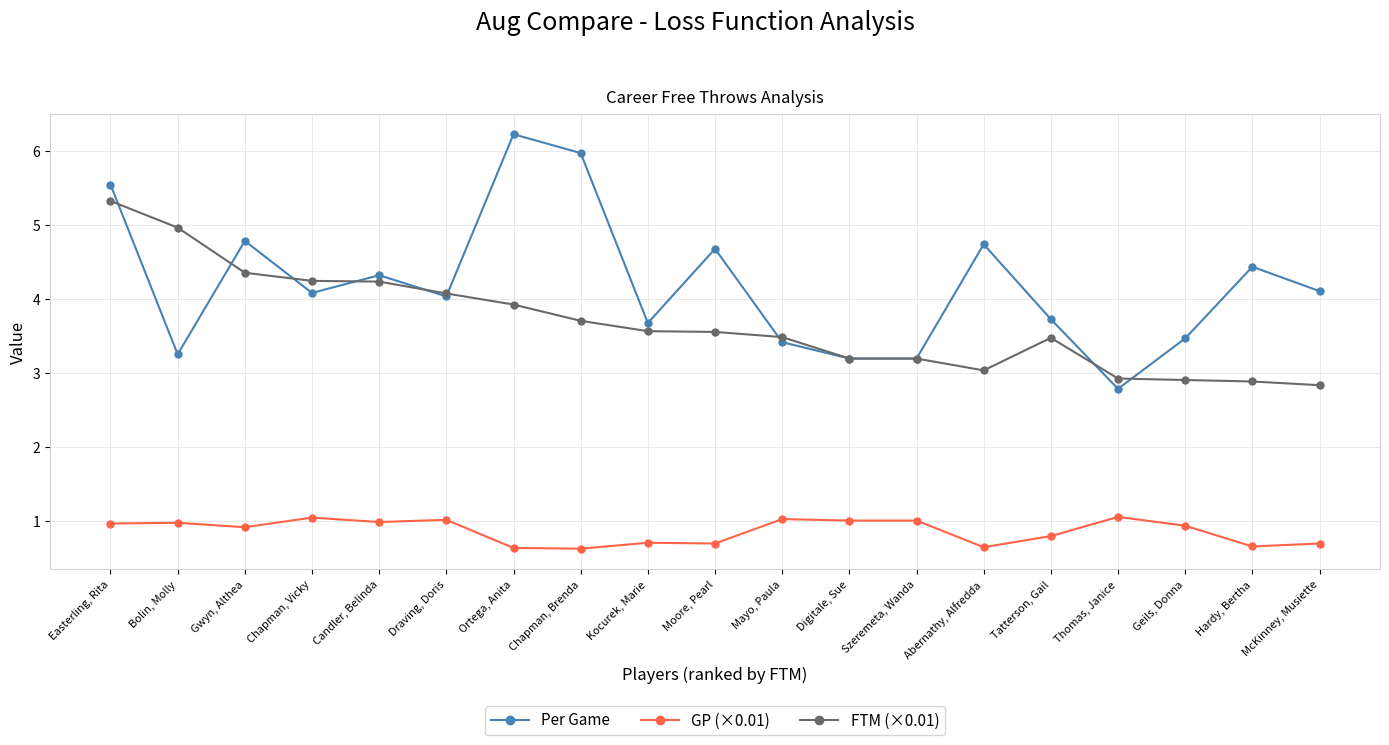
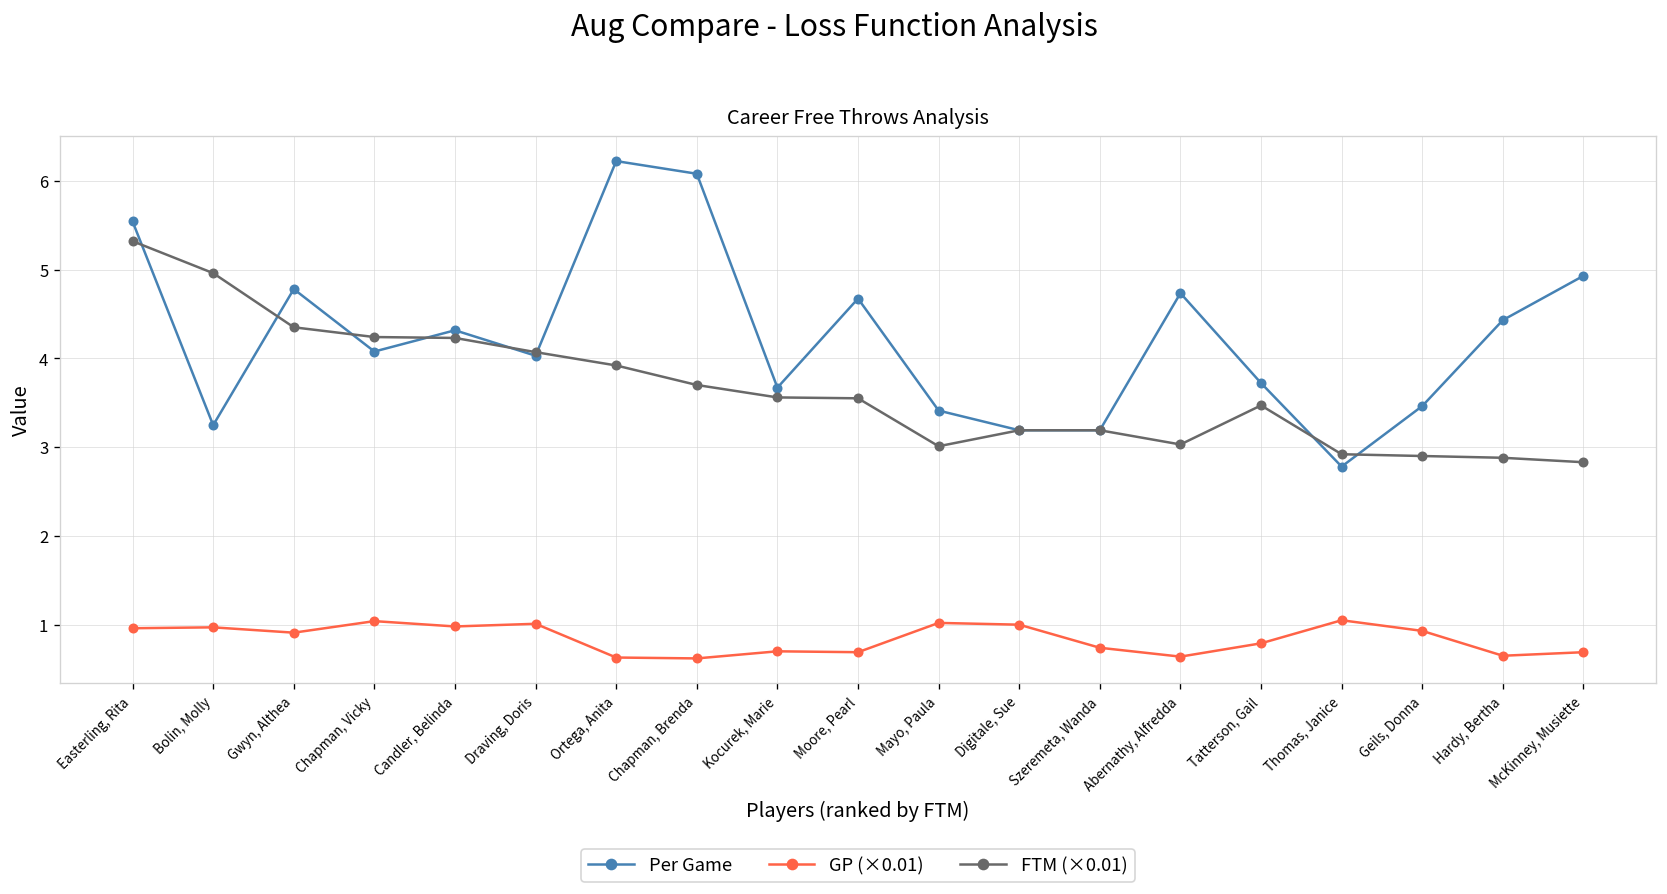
  {
    "Per Game": {
      "Easterling, Rita": 5.5,
      "Bolin, Molly": 3.2,
      "Gwyn, Althea": 4.8,
      "Chapman, Vicky": 4.1,
      "Candler, Belinda": 4.3,
      "Draving, Doris": 4.0,
      "Ortega, Anita": 6.2,
-     "Chapman, Brenda": 6.0,
+     "Chapman, Brenda": 6.1,
      "Kocurek, Marie": 3.7,
      "Moore, Pearl": 4.7,
      "Mayo, Paula": 3.4,
      "Abernathy, Alfredda": 4.7,
      "Tatterson, Gail": 3.7,
      "Thomas, Janice": 2.8,
      "Geils, Donna": 3.5,
      "Hardy, Bertha": 4.4,
-     "McKinney, Musiette": 4.1
+     "McKinney, Musiette": 4.9
    },
    "GP (×0.01)": {
      "Easterling, Rita": 1.0,
      "Bolin, Molly": 1.0,
      "Gwyn, Althea": 0.9,
      "Chapman, Vicky": 1.0,
      "Candler, Belinda": 1.0,
      "Draving, Doris": 1.0,
      "Ortega, Anita": 0.6,
      "Chapman, Brenda": 0.6,
      "Kocurek, Marie": 0.7,
      "Moore, Pearl": 0.7,
      "Mayo, Paula": 1.0,
      "Digitale, Sue": 1.0,
-     "Szeremeta, Wanda": 1.0,
+     "Szeremeta, Wanda": 0.7,
      "Abernathy, Alfredda": 0.6,
      "Tatterson, Gail": 0.8,
      "Thomas, Janice": 1.1,
      "Geils, Donna": 0.9,
      "Hardy, Bertha": 0.7,
      "McKinney, Musiette": 0.7
    },
    "FTM (×0.01)": {
      "Easterling, Rita": 5.3,
      "Bolin, Molly": 5.0,
      "Gwyn, Althea": 4.4,
      "Chapman, Vicky": 4.2,
      "Candler, Belinda": 4.2,
      "Draving, Doris": 4.1,
      "Ortega, Anita": 3.9,
      "Chapman, Brenda": 3.7,
      "Kocurek, Marie": 3.6,
      "Moore, Pearl": 3.6,
-     "Mayo, Paula": 3.5,
+     "Mayo, Paula": 3.0,
      "Abernathy, Alfredda": 3.0,
      "Tatterson, Gail": 3.5,
      "Thomas, Janice": 2.9,
      "Geils, Donna": 2.9,
      "Hardy, Bertha": 2.9,
      "McKinney, Musiette": 2.8
    }
  }
